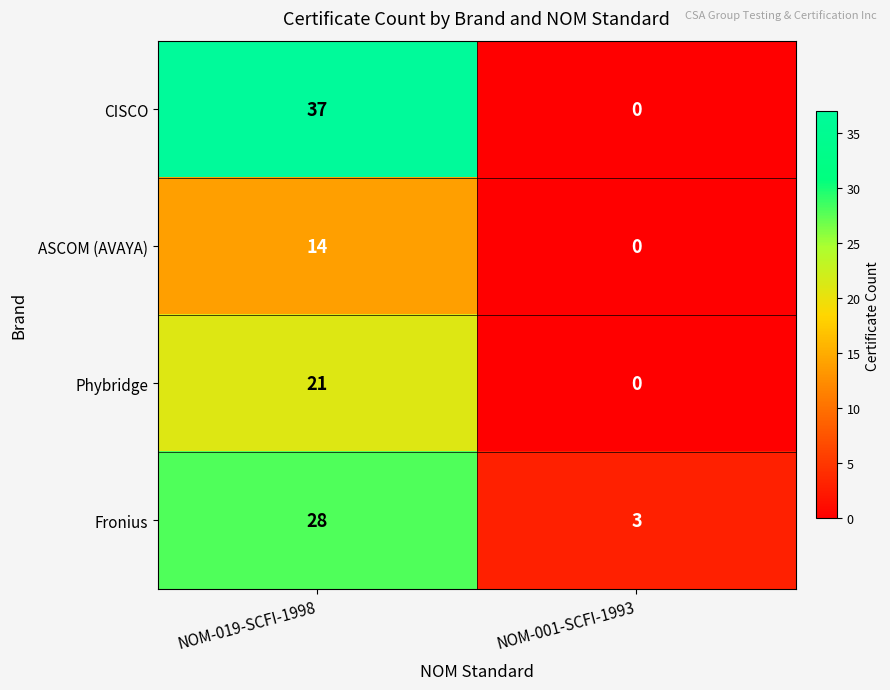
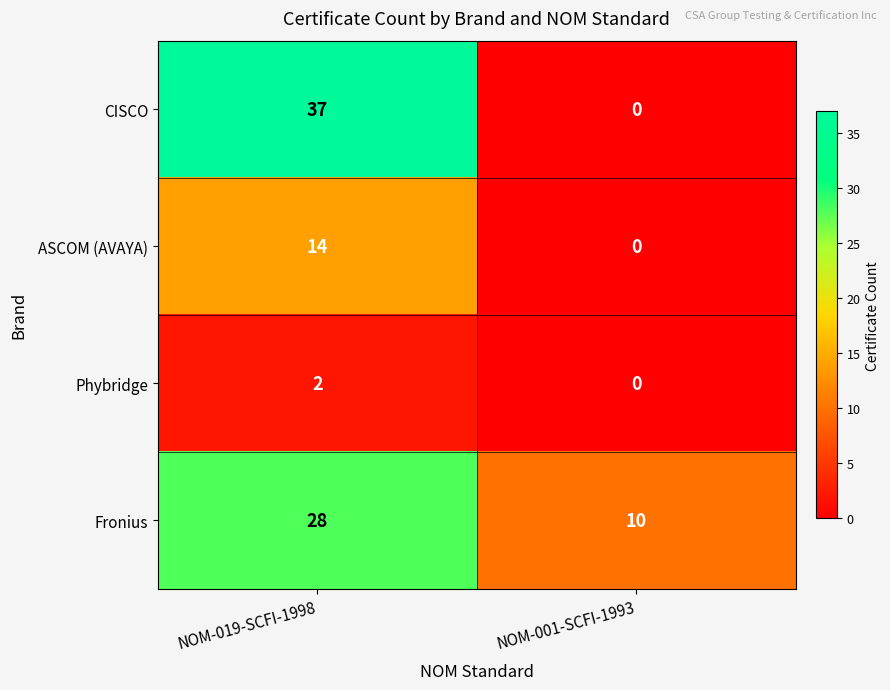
  {
    "CISCO": {
      "NOM-019-SCFI-1998": 37,
      "NOM-001-SCFI-1993": 0
    },
    "ASCOM (AVAYA)": {
      "NOM-019-SCFI-1998": 14,
      "NOM-001-SCFI-1993": 0
    },
    "Phybridge": {
-     "NOM-019-SCFI-1998": 21,
+     "NOM-019-SCFI-1998": 2,
      "NOM-001-SCFI-1993": 0
    },
    "Fronius": {
      "NOM-019-SCFI-1998": 28,
-     "NOM-001-SCFI-1993": 3
+     "NOM-001-SCFI-1993": 10
    }
  }
